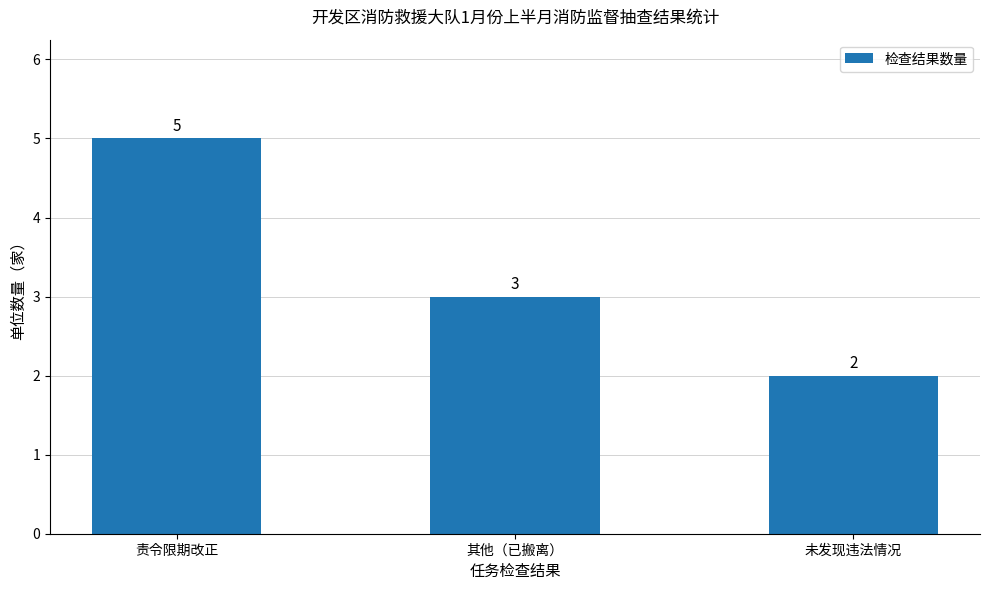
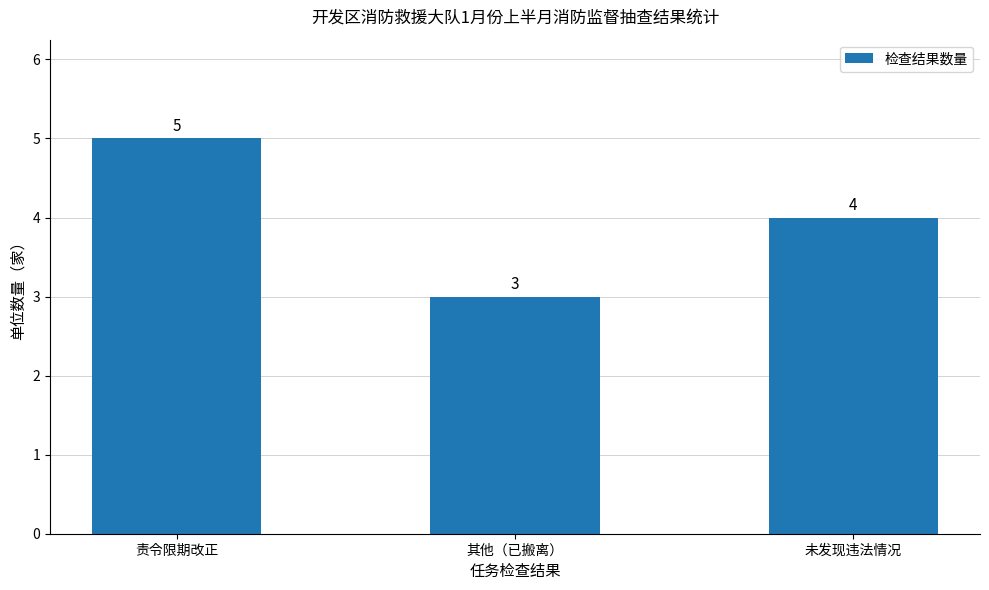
  {
    "责令限期改正": 5,
    "其他（已搬离）": 3,
-   "未发现违法情况": 2
+   "未发现违法情况": 4
  }
